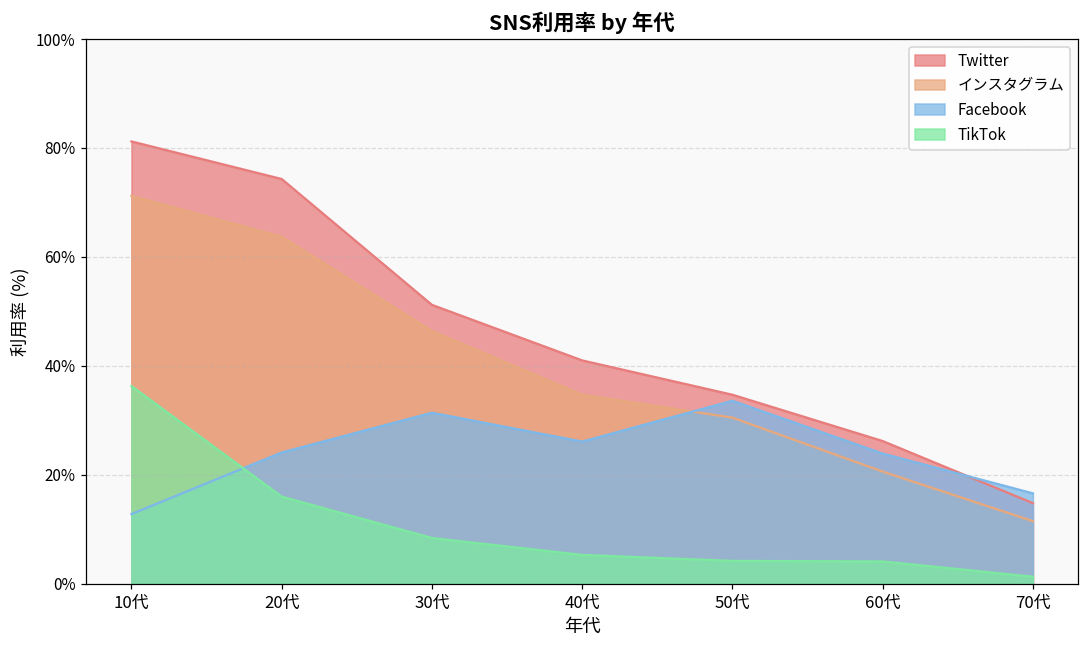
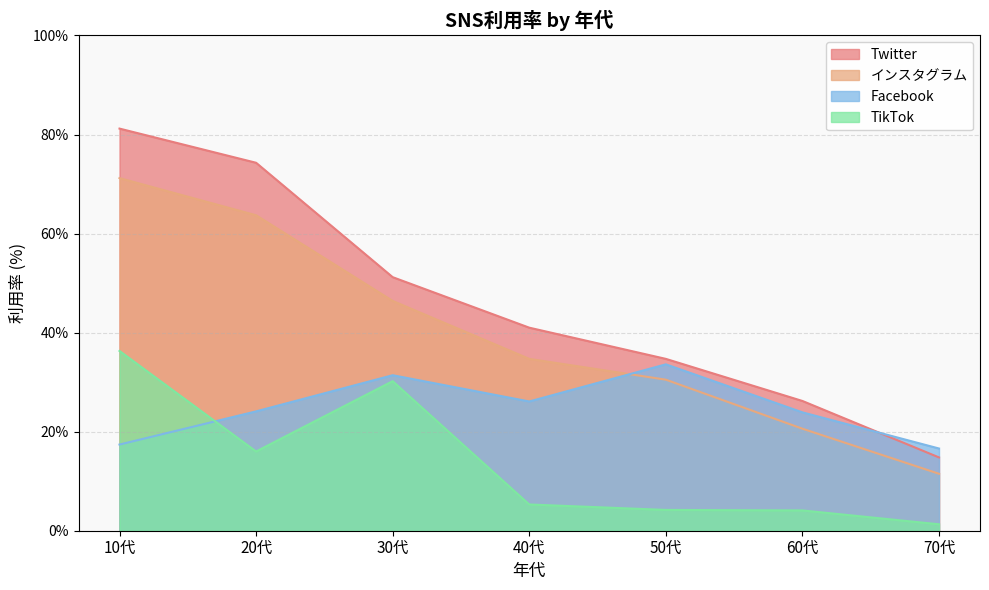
  {
    "Facebook": {
-     "10代": "13%",
+     "10代": "17%",
      "20代": "24%",
      "30代": "31%",
      "40代": "26%",
      "50代": "34%",
      "60代": "24%",
      "70代": "17%"
    },
    "TikTok": {
      "10代": "36%",
      "20代": "16%",
-     "30代": "8%",
+     "30代": "30%",
      "40代": "5%",
      "50代": "4%",
      "60代": "4%",
      "70代": "1%"
    }
  }
